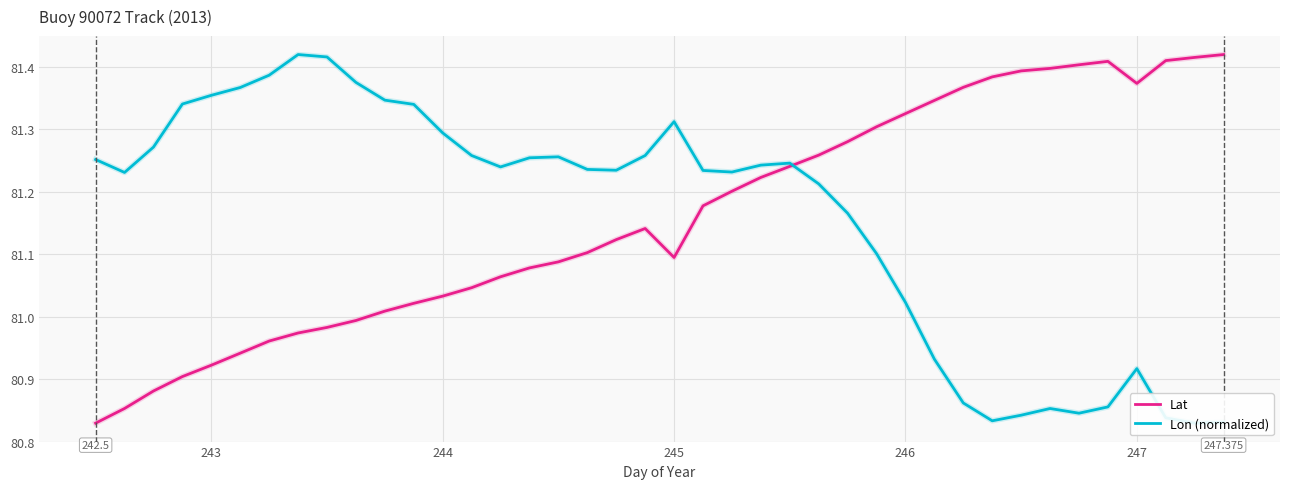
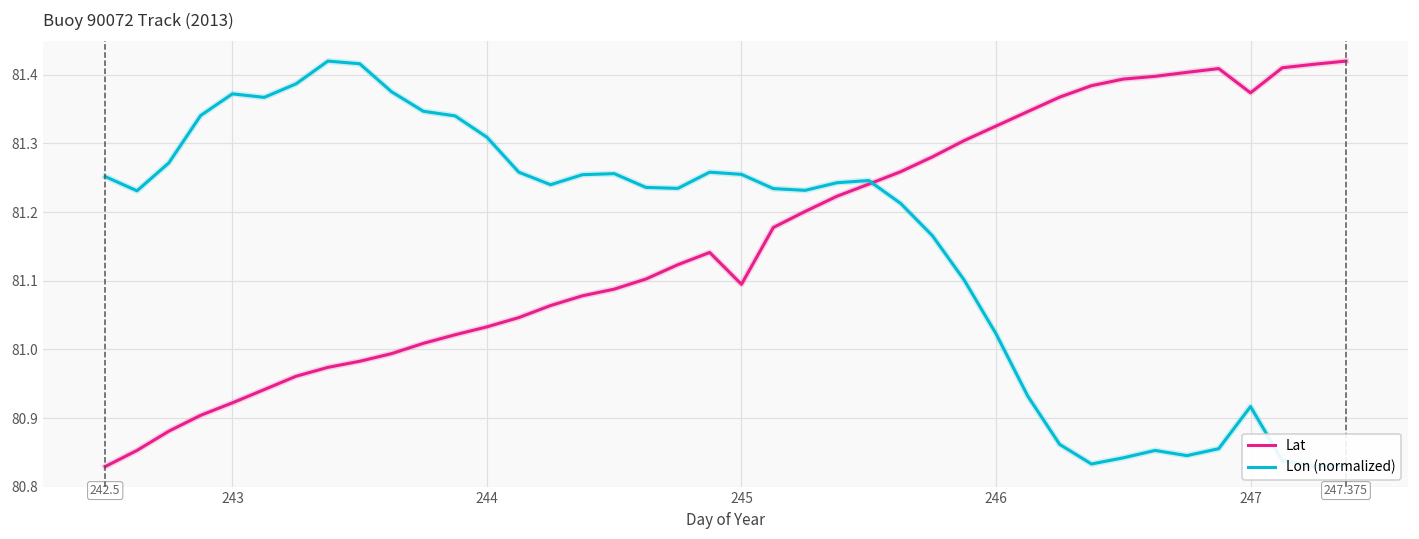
  {
    "Lat": {
      "243": 80.92,
      "244": 81.03,
      "245": 81.09,
      "246": 81.33,
      "247": 81.37
    },
    "Lon (normalized)": {
-     "243": 81.35,
-     "244": 81.29,
-     "245": 81.31,
+     "243": 81.37,
+     "244": 81.31,
+     "245": 81.25,
      "246": 81.02,
      "247": 80.92
    }
  }
